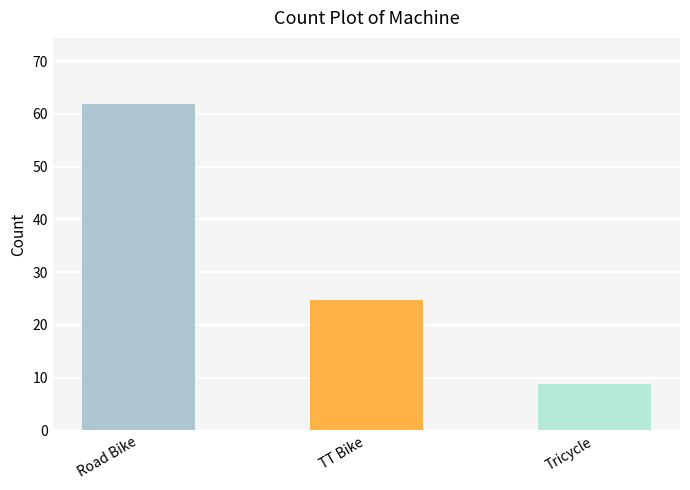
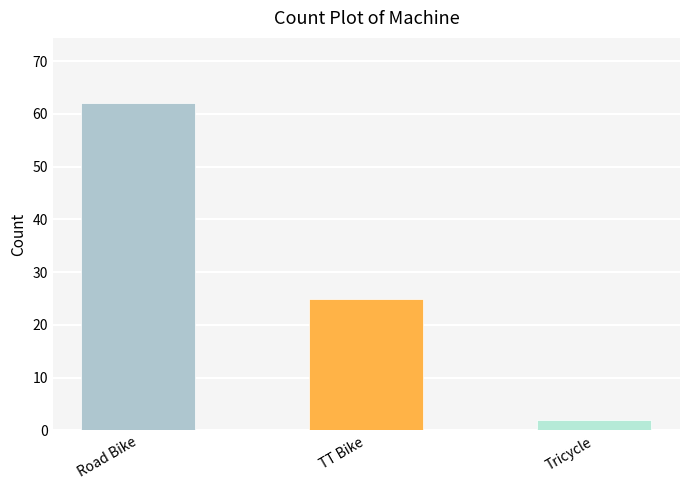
  {
    "Road Bike": 62,
    "TT Bike": 25,
-   "Tricycle": 9
+   "Tricycle": 2
  }
